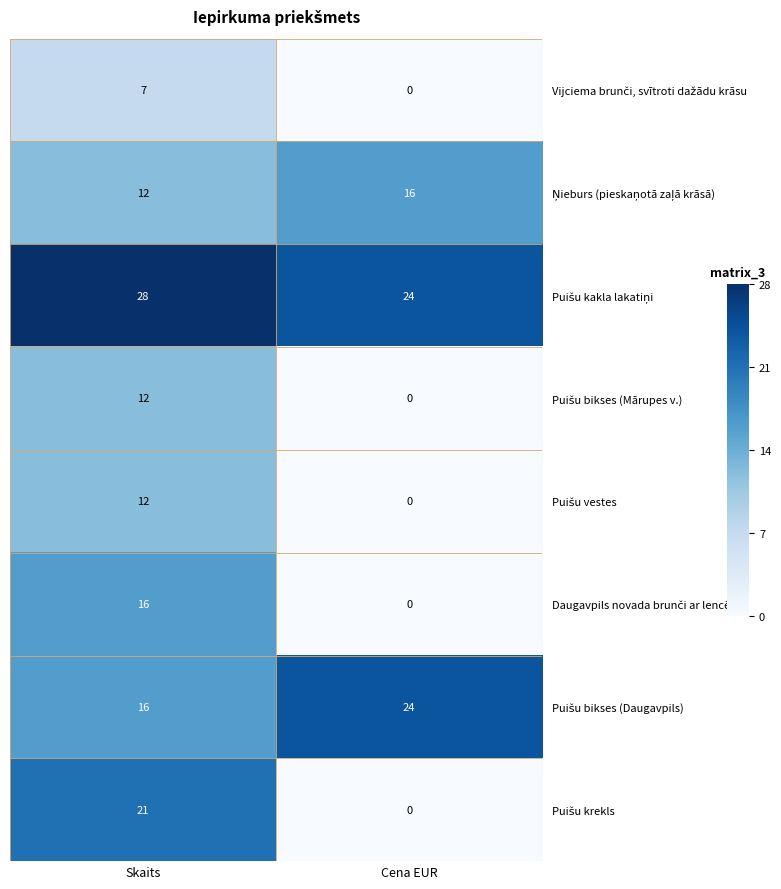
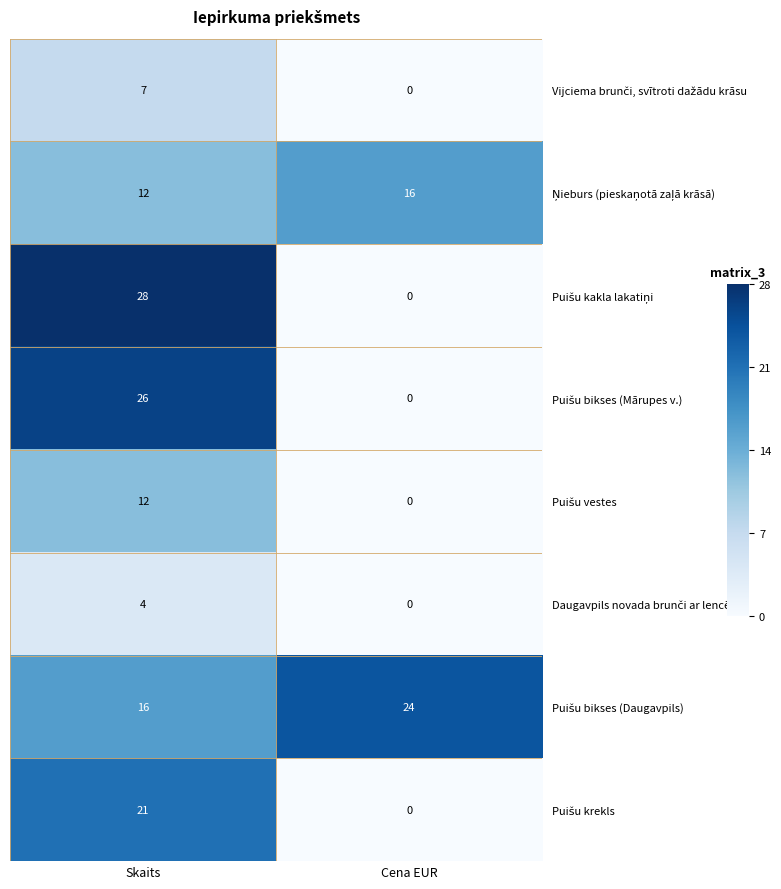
  {
    "Vijciema brunči, svītroti dažādu krāsu": {
      "Skaits": 7,
      "Cena EUR": 0
    },
    "Ņieburs (pieskaņotā zaļā krāsā)": {
      "Skaits": 12,
      "Cena EUR": 16
    },
    "Puišu kakla lakatiņi": {
      "Skaits": 28,
-     "Cena EUR": 24
+     "Cena EUR": 0
    },
    "Puišu bikses (Mārupes v.)": {
-     "Skaits": 12,
+     "Skaits": 26,
      "Cena EUR": 0
    },
    "Puišu vestes": {
      "Skaits": 12,
      "Cena EUR": 0
    },
    "Daugavpils novada brunči ar lencēm": {
-     "Skaits": 16,
+     "Skaits": 4,
      "Cena EUR": 0
    },
    "Puišu bikses (Daugavpils)": {
      "Skaits": 16,
      "Cena EUR": 24
    },
    "Puišu krekls": {
      "Skaits": 21,
      "Cena EUR": 0
    }
  }
